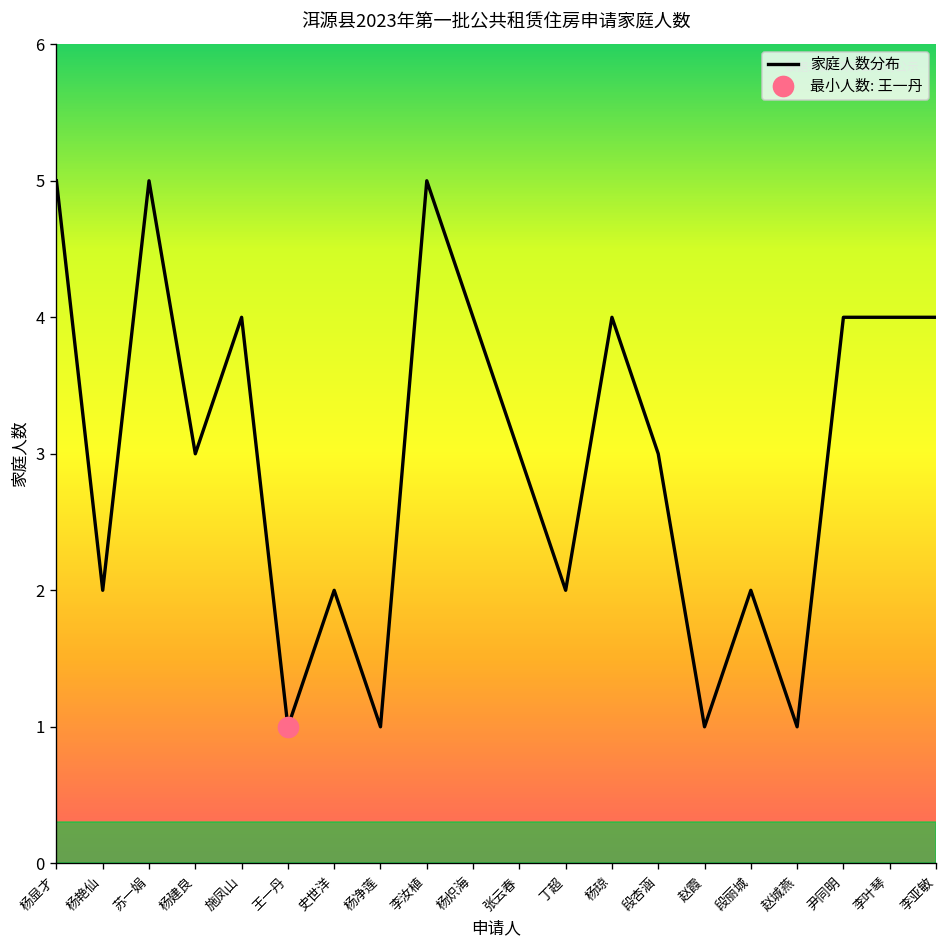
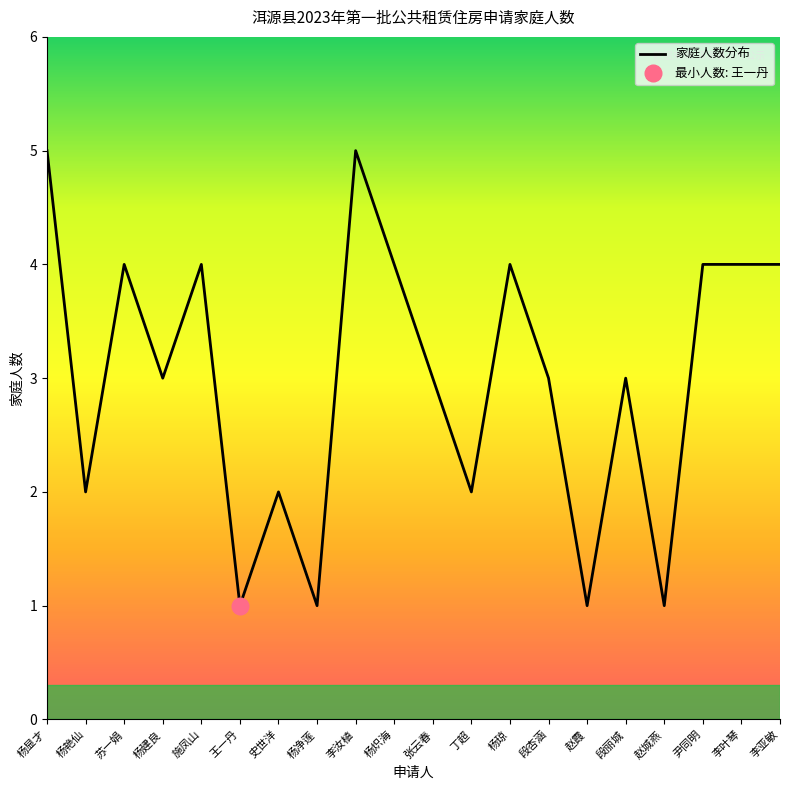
  {
    "家庭人数分布": {
      "杨显才": 5,
      "杨艳仙": 2,
-     "苏一娟": 5,
+     "苏一娟": 4,
      "杨建良": 3,
      "施凤山": 4,
      "史世洋": 2,
      "杨净莲": 1,
      "李汝植": 5,
      "杨炽海": 4,
      "张云春": 3,
      "丁超": 2,
      "杨琼": 4,
      "段杏涵": 3,
      "赵霞": 1,
-     "段丽城": 2,
+     "段丽城": 3,
      "赵城燕": 1,
      "尹同明": 4,
      "李叶琴": 4,
      "李亚敏": 4
    }
  }
